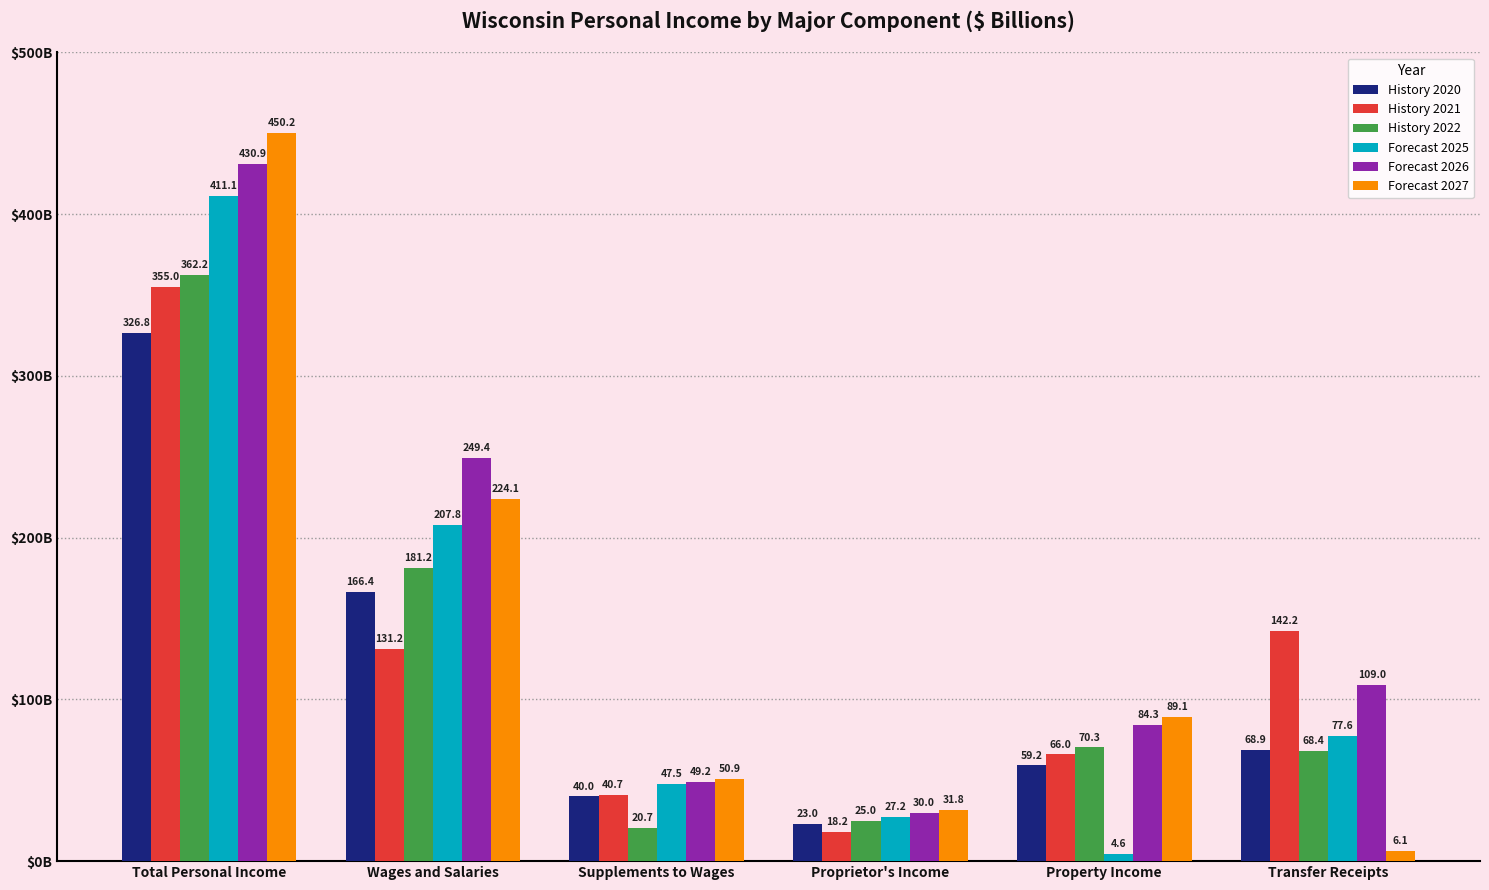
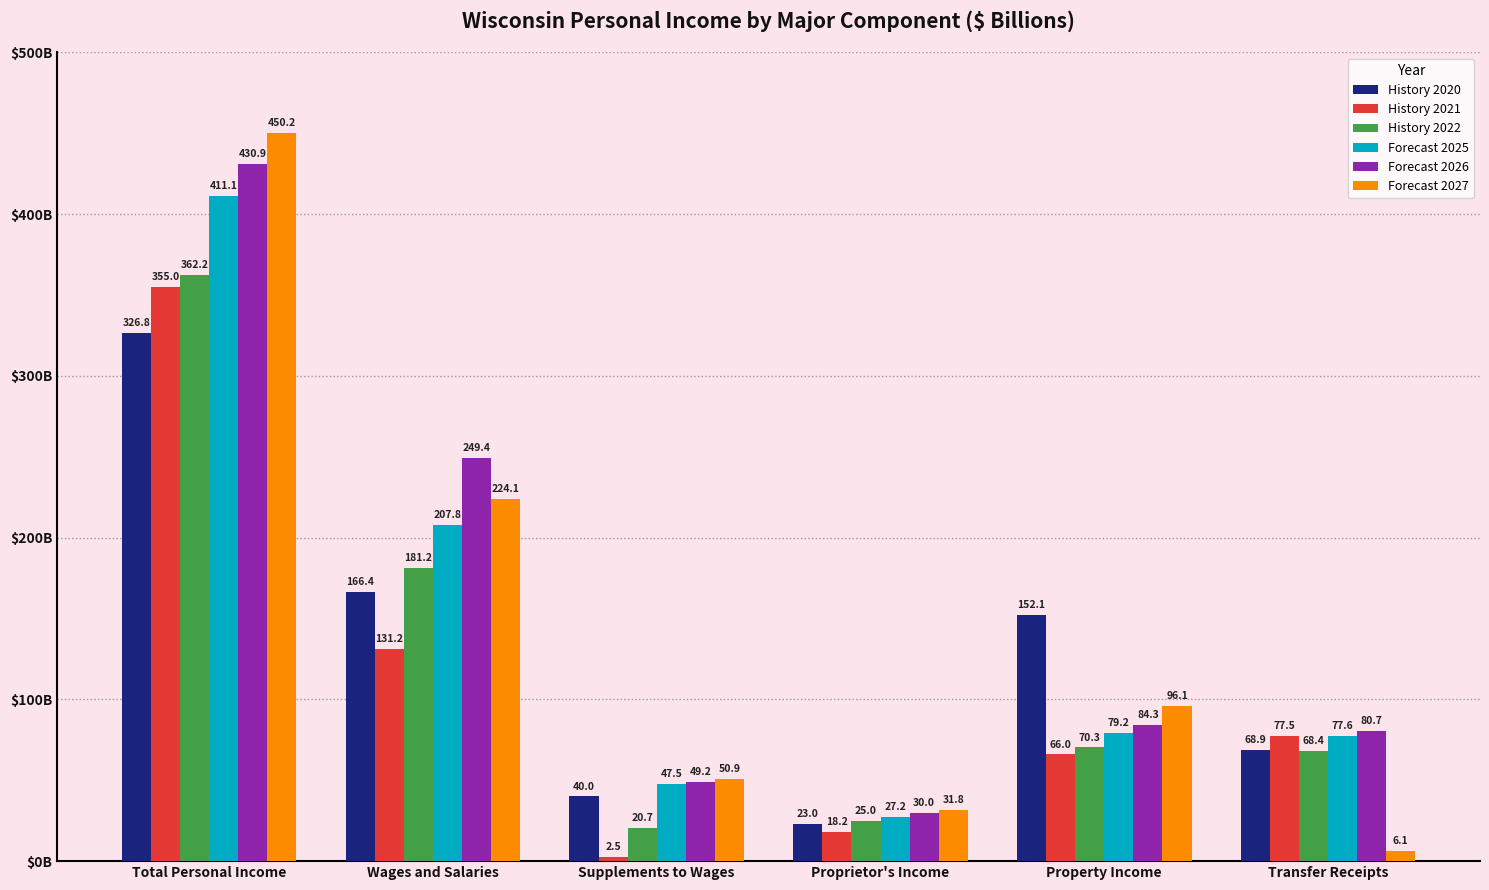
  {
    "History 2020": {
      "Total Personal Income": 326.8,
      "Wages and Salaries": 166.4,
      "Supplements to Wages": 40.0,
      "Proprietor's Income": 23.0,
-     "Property Income": 59.2,
+     "Property Income": 152.1,
      "Transfer Receipts": 68.9
    },
    "History 2021": {
      "Total Personal Income": 355.0,
      "Wages and Salaries": 131.2,
-     "Supplements to Wages": 40.7,
+     "Supplements to Wages": 2.5,
      "Proprietor's Income": 18.2,
      "Property Income": 66.0,
-     "Transfer Receipts": 142.2
+     "Transfer Receipts": 77.5
    },
    "History 2022": {
      "Total Personal Income": 362.2,
      "Wages and Salaries": 181.2,
      "Supplements to Wages": 20.7,
      "Proprietor's Income": 25.0,
      "Property Income": 70.3,
      "Transfer Receipts": 68.4
    },
    "Forecast 2025": {
      "Total Personal Income": 411.1,
      "Wages and Salaries": 207.8,
      "Supplements to Wages": 47.5,
      "Proprietor's Income": 27.2,
-     "Property Income": 4.6,
+     "Property Income": 79.2,
      "Transfer Receipts": 77.6
    },
    "Forecast 2026": {
      "Total Personal Income": 430.9,
      "Wages and Salaries": 249.4,
      "Supplements to Wages": 49.2,
      "Proprietor's Income": 30.0,
      "Property Income": 84.3,
-     "Transfer Receipts": 109.0
+     "Transfer Receipts": 80.7
    },
    "Forecast 2027": {
      "Total Personal Income": 450.2,
      "Wages and Salaries": 224.1,
      "Supplements to Wages": 50.9,
      "Proprietor's Income": 31.8,
-     "Property Income": 89.1,
+     "Property Income": 96.1,
      "Transfer Receipts": 6.1
    }
  }
